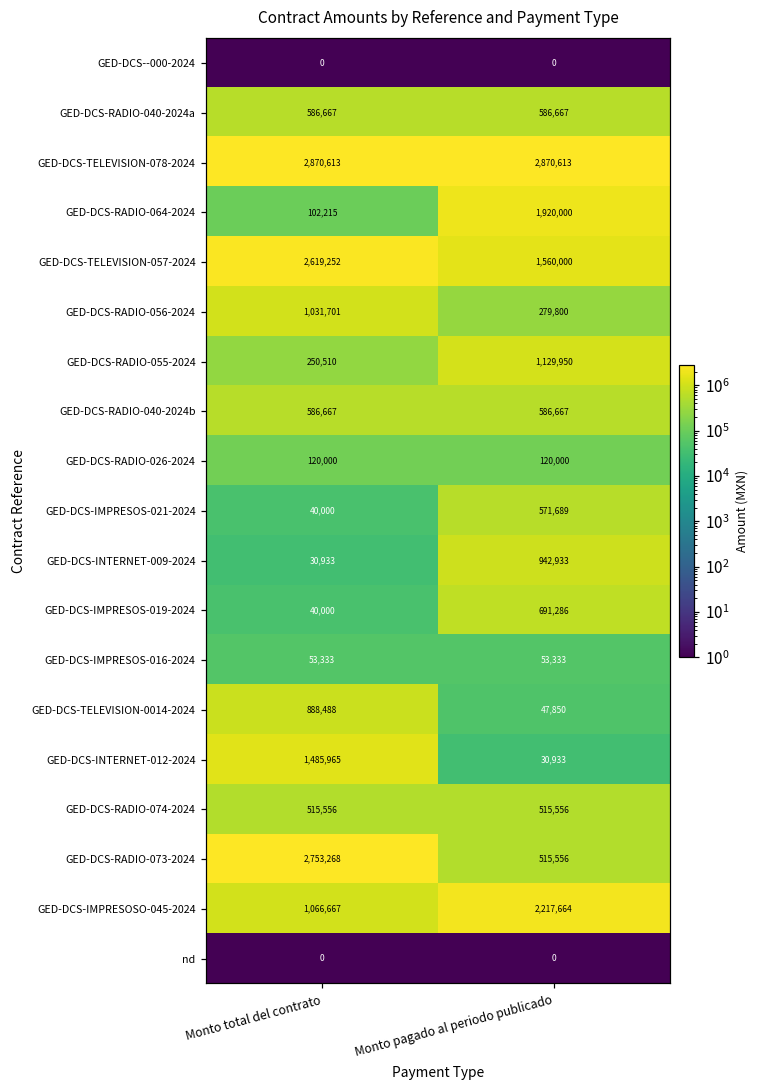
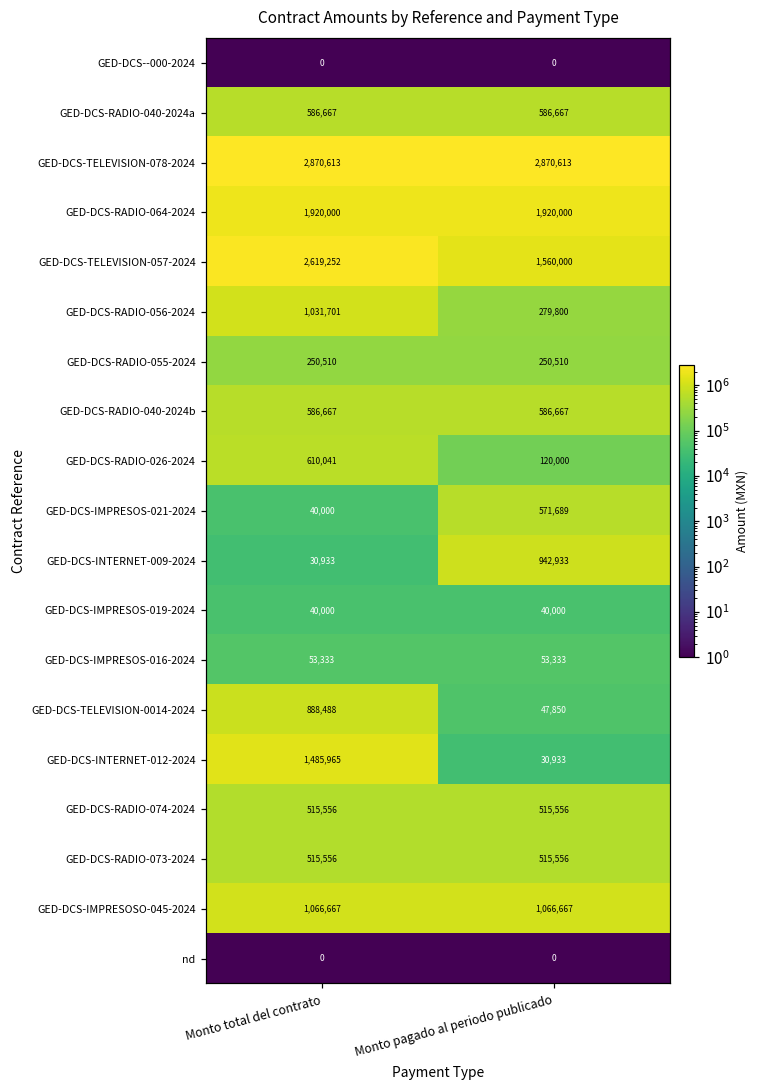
  {
    "GED-DCS--000-2024": {
      "Monto total del contrato": "0",
      "Monto pagado al periodo publicado": "0"
    },
    "GED-DCS-RADIO-040-2024a": {
      "Monto total del contrato": "586,667",
      "Monto pagado al periodo publicado": "586,667"
    },
    "GED-DCS-TELEVISION-078-2024": {
      "Monto total del contrato": "2,870,613",
      "Monto pagado al periodo publicado": "2,870,613"
    },
    "GED-DCS-RADIO-064-2024": {
-     "Monto total del contrato": "102,215",
+     "Monto total del contrato": "1,920,000",
      "Monto pagado al periodo publicado": "1,920,000"
    },
    "GED-DCS-TELEVISION-057-2024": {
      "Monto total del contrato": "2,619,252",
      "Monto pagado al periodo publicado": "1,560,000"
    },
    "GED-DCS-RADIO-056-2024": {
      "Monto total del contrato": "1,031,701",
      "Monto pagado al periodo publicado": "279,800"
    },
    "GED-DCS-RADIO-055-2024": {
      "Monto total del contrato": "250,510",
-     "Monto pagado al periodo publicado": "1,129,950"
+     "Monto pagado al periodo publicado": "250,510"
    },
    "GED-DCS-RADIO-040-2024b": {
      "Monto total del contrato": "586,667",
      "Monto pagado al periodo publicado": "586,667"
    },
    "GED-DCS-RADIO-026-2024": {
-     "Monto total del contrato": "120,000",
+     "Monto total del contrato": "610,041",
      "Monto pagado al periodo publicado": "120,000"
    },
    "GED-DCS-IMPRESOS-021-2024": {
      "Monto total del contrato": "40,000",
      "Monto pagado al periodo publicado": "571,689"
    },
    "GED-DCS-INTERNET-009-2024": {
      "Monto total del contrato": "30,933",
      "Monto pagado al periodo publicado": "942,933"
    },
    "GED-DCS-IMPRESOS-019-2024": {
      "Monto total del contrato": "40,000",
-     "Monto pagado al periodo publicado": "691,286"
+     "Monto pagado al periodo publicado": "40,000"
    },
    "GED-DCS-IMPRESOS-016-2024": {
      "Monto total del contrato": "53,333",
      "Monto pagado al periodo publicado": "53,333"
    },
    "GED-DCS-TELEVISION-0014-2024": {
      "Monto total del contrato": "888,488",
      "Monto pagado al periodo publicado": "47,850"
    },
    "GED-DCS-INTERNET-012-2024": {
      "Monto total del contrato": "1,485,965",
      "Monto pagado al periodo publicado": "30,933"
    },
    "GED-DCS-RADIO-074-2024": {
      "Monto total del contrato": "515,556",
      "Monto pagado al periodo publicado": "515,556"
    },
    "GED-DCS-RADIO-073-2024": {
-     "Monto total del contrato": "2,753,268",
+     "Monto total del contrato": "515,556",
      "Monto pagado al periodo publicado": "515,556"
    },
    "GED-DCS-IMPRESOSO-045-2024": {
      "Monto total del contrato": "1,066,667",
-     "Monto pagado al periodo publicado": "2,217,664"
+     "Monto pagado al periodo publicado": "1,066,667"
    },
    "nd": {
      "Monto total del contrato": "0",
      "Monto pagado al periodo publicado": "0"
    }
  }
